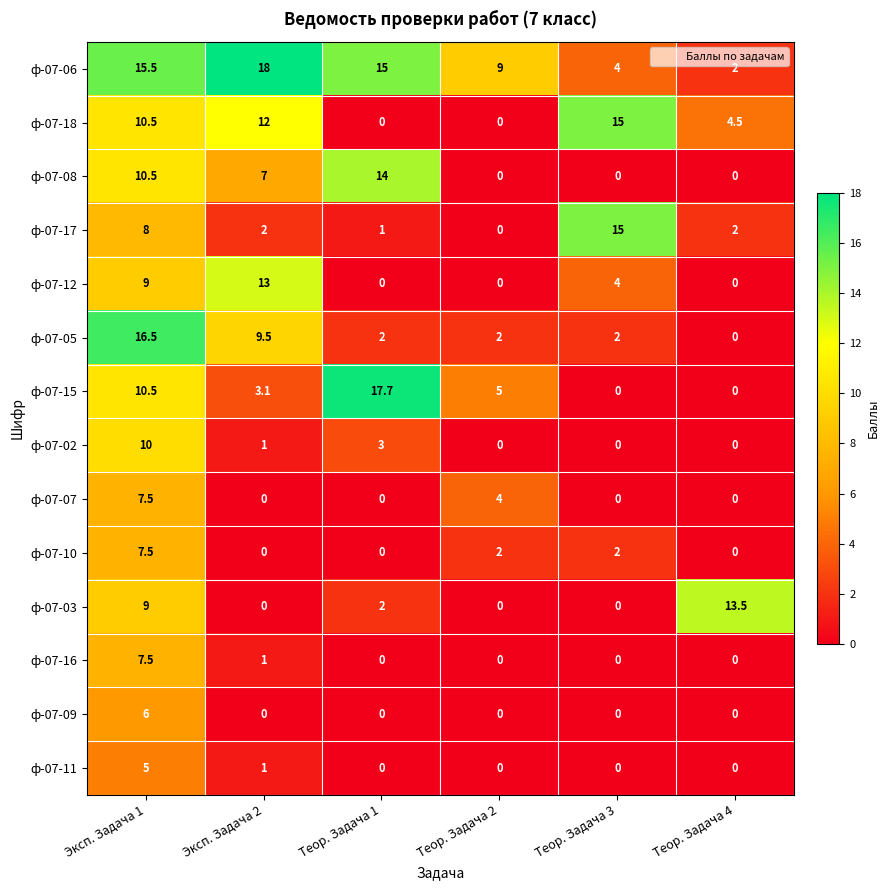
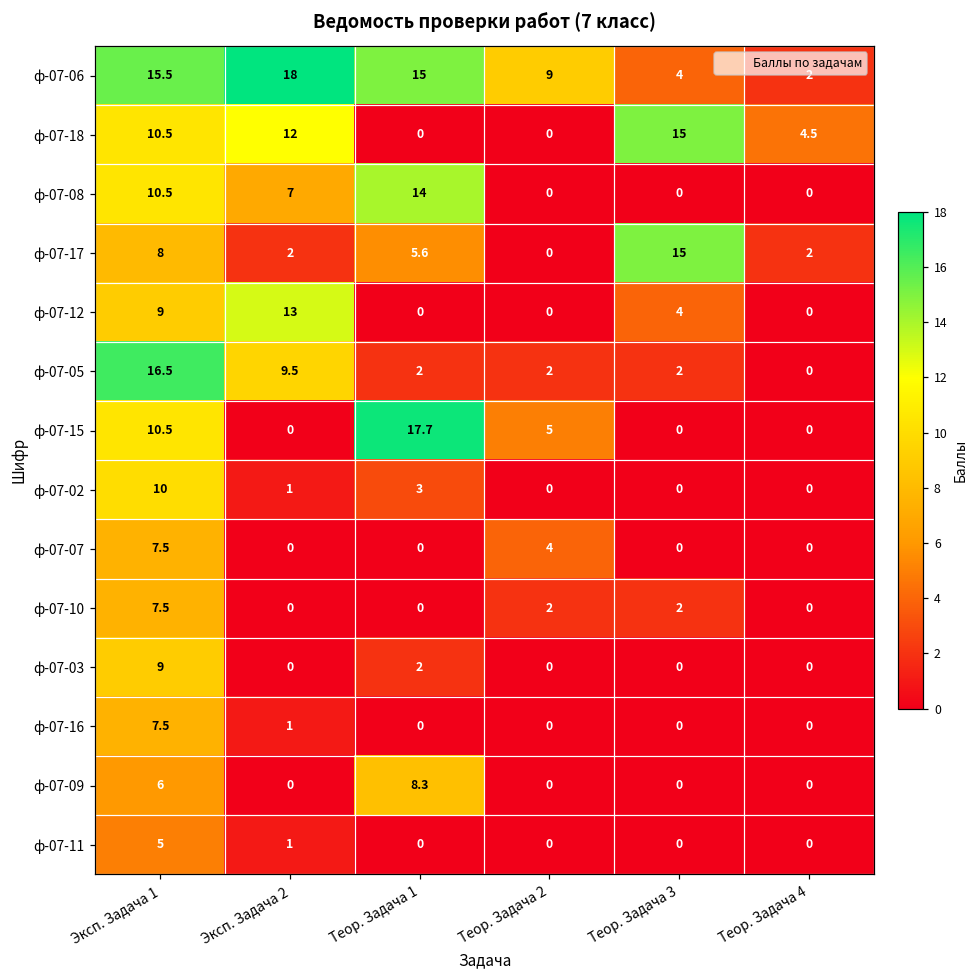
  {
    "ф-07-06": {
      "Эксп. Задача 1": 15.5,
      "Эксп. Задача 2": 18,
      "Теор. Задача 1": 15,
      "Теор. Задача 2": 9,
      "Теор. Задача 3": 4
    },
    "ф-07-18": {
      "Эксп. Задача 1": 10.5,
      "Эксп. Задача 2": 12,
      "Теор. Задача 1": 0,
      "Теор. Задача 2": 0,
      "Теор. Задача 3": 15,
      "Теор. Задача 4": 4.5
    },
    "ф-07-08": {
      "Эксп. Задача 1": 10.5,
      "Эксп. Задача 2": 7,
      "Теор. Задача 1": 14,
      "Теор. Задача 2": 0,
      "Теор. Задача 3": 0,
      "Теор. Задача 4": 0
    },
    "ф-07-17": {
      "Эксп. Задача 1": 8,
      "Эксп. Задача 2": 2,
-     "Теор. Задача 1": 1,
+     "Теор. Задача 1": 5.6,
      "Теор. Задача 2": 0,
      "Теор. Задача 3": 15,
      "Теор. Задача 4": 2
    },
    "ф-07-12": {
      "Эксп. Задача 1": 9,
      "Эксп. Задача 2": 13,
      "Теор. Задача 1": 0,
      "Теор. Задача 2": 0,
      "Теор. Задача 3": 4,
      "Теор. Задача 4": 0
    },
    "ф-07-05": {
      "Эксп. Задача 1": 16.5,
      "Эксп. Задача 2": 9.5,
      "Теор. Задача 1": 2,
      "Теор. Задача 2": 2,
      "Теор. Задача 3": 2,
      "Теор. Задача 4": 0
    },
    "ф-07-15": {
      "Эксп. Задача 1": 10.5,
-     "Эксп. Задача 2": 3.1,
+     "Эксп. Задача 2": 0,
      "Теор. Задача 1": 17.7,
      "Теор. Задача 2": 5,
      "Теор. Задача 3": 0,
      "Теор. Задача 4": 0
    },
    "ф-07-02": {
      "Эксп. Задача 1": 10,
      "Эксп. Задача 2": 1,
      "Теор. Задача 1": 3,
      "Теор. Задача 2": 0,
      "Теор. Задача 3": 0,
      "Теор. Задача 4": 0
    },
    "ф-07-07": {
      "Эксп. Задача 1": 7.5,
      "Эксп. Задача 2": 0,
      "Теор. Задача 1": 0,
      "Теор. Задача 2": 4,
      "Теор. Задача 3": 0,
      "Теор. Задача 4": 0
    },
    "ф-07-10": {
      "Эксп. Задача 1": 7.5,
      "Эксп. Задача 2": 0,
      "Теор. Задача 1": 0,
      "Теор. Задача 2": 2,
      "Теор. Задача 3": 2,
      "Теор. Задача 4": 0
    },
    "ф-07-03": {
      "Эксп. Задача 1": 9,
      "Эксп. Задача 2": 0,
      "Теор. Задача 1": 2,
      "Теор. Задача 2": 0,
      "Теор. Задача 3": 0,
-     "Теор. Задача 4": 13.5
+     "Теор. Задача 4": 0
    },
    "ф-07-16": {
      "Эксп. Задача 1": 7.5,
      "Эксп. Задача 2": 1,
      "Теор. Задача 1": 0,
      "Теор. Задача 2": 0,
      "Теор. Задача 3": 0,
      "Теор. Задача 4": 0
    },
    "ф-07-09": {
      "Эксп. Задача 1": 6,
      "Эксп. Задача 2": 0,
-     "Теор. Задача 1": 0,
+     "Теор. Задача 1": 8.3,
      "Теор. Задача 2": 0,
      "Теор. Задача 3": 0,
      "Теор. Задача 4": 0
    },
    "ф-07-11": {
      "Эксп. Задача 1": 5,
      "Эксп. Задача 2": 1,
      "Теор. Задача 1": 0,
      "Теор. Задача 2": 0,
      "Теор. Задача 3": 0,
      "Теор. Задача 4": 0
    }
  }
